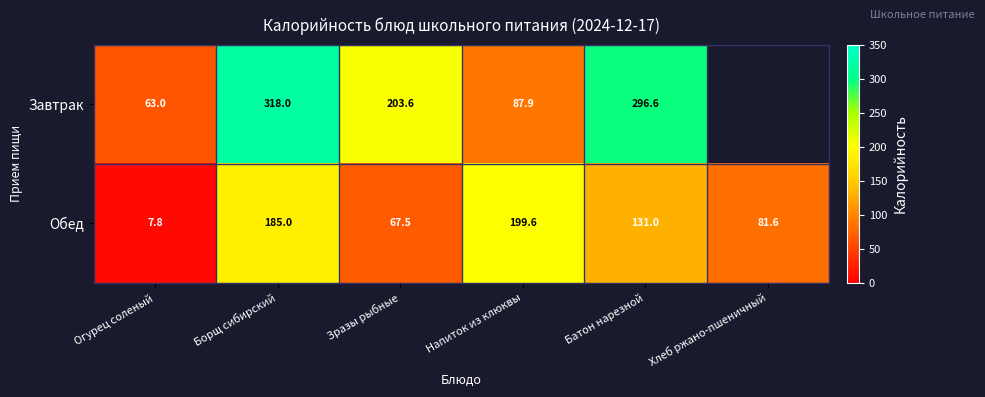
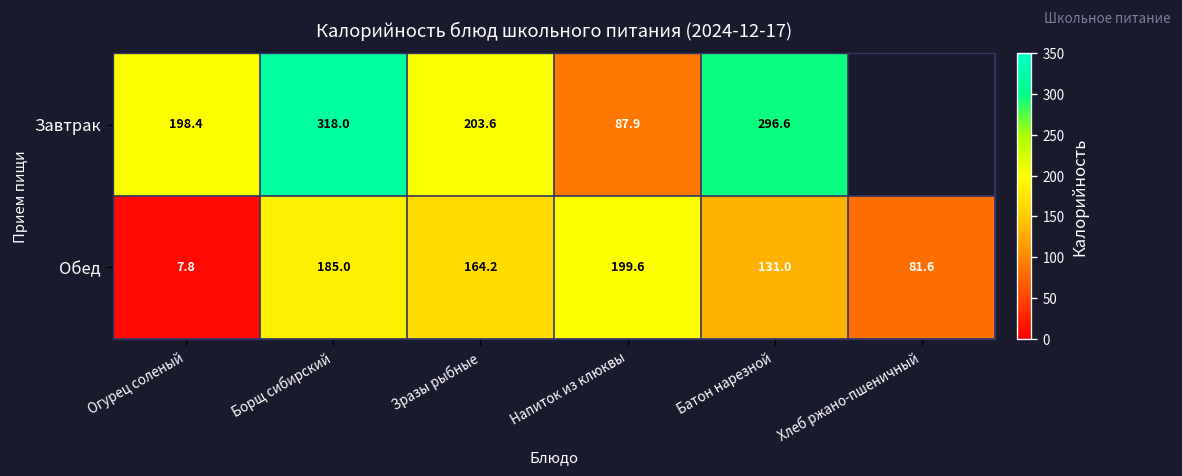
  {
    "Завтрак": {
-     "Огурец соленый": 63.0,
+     "Огурец соленый": 198.4,
      "Борщ сибирский": 318.0,
      "Зразы рыбные": 203.6,
      "Напиток из клюквы": 87.9,
      "Батон нарезной": 296.6
    },
    "Обед": {
      "Огурец соленый": 7.8,
      "Борщ сибирский": 185.0,
-     "Зразы рыбные": 67.5,
+     "Зразы рыбные": 164.2,
      "Напиток из клюквы": 199.6,
      "Батон нарезной": 131.0,
      "Хлеб ржано-пшеничный": 81.6
    }
  }
